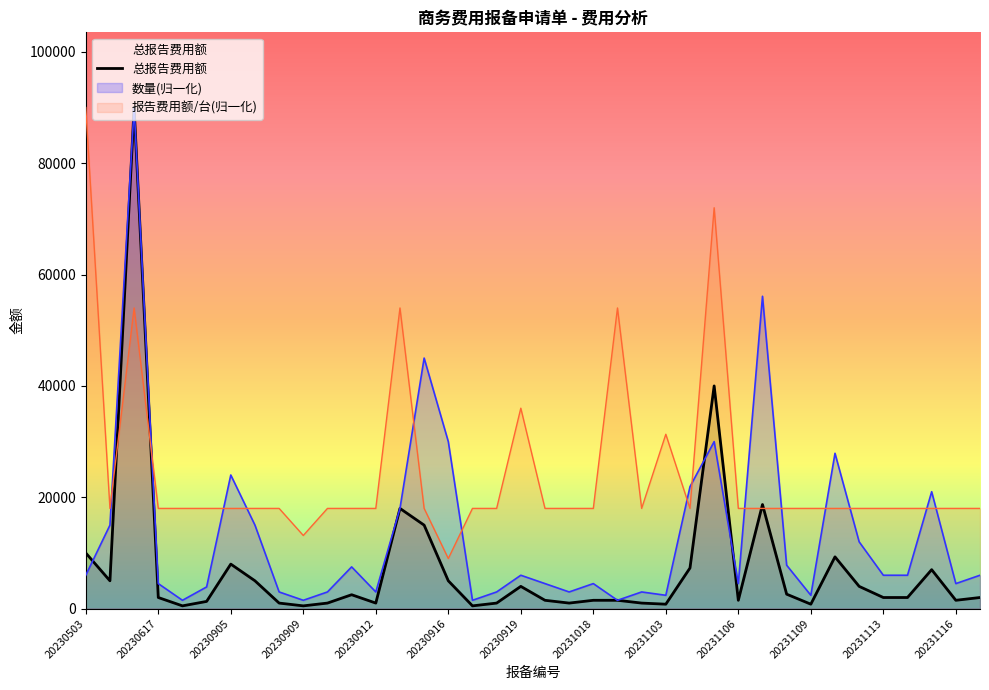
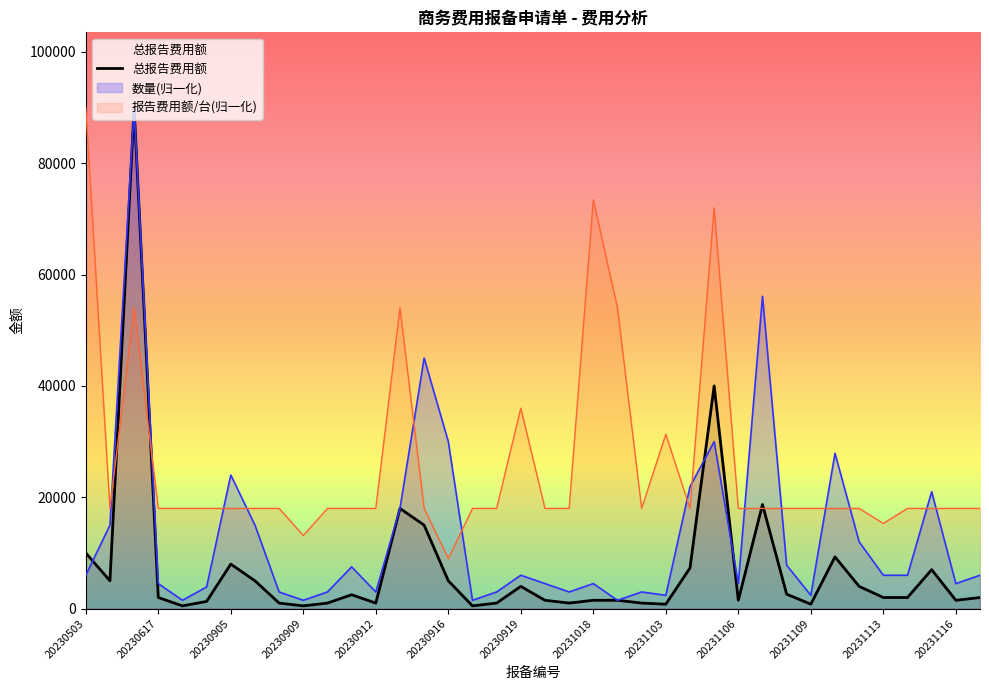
  {
    "数量(归一化)": {
      "20230503": 6000,
      "20230617": 5000,
      "20230905": 24000,
      "20230909": 2000,
      "20230912": 3000,
      "20230916": 30000,
      "20230919": 6000,
      "20231018": 5000,
      "20231103": 2000,
      "20231106": 5000,
      "20231109": 2000,
      "20231113": 6000,
      "20231116": 5000
    },
    "报告费用额/台(归一化)": {
      "20230503": 90000,
      "20230617": 18000,
      "20230905": 18000,
      "20230909": 13000,
      "20230912": 18000,
      "20230916": 9000,
      "20230919": 36000,
-     "20231018": 18000,
+     "20231018": 73000,
      "20231103": 31000,
      "20231106": 18000,
      "20231109": 18000,
-     "20231113": 18000,
+     "20231113": 15000,
      "20231116": 18000
    }
  }
